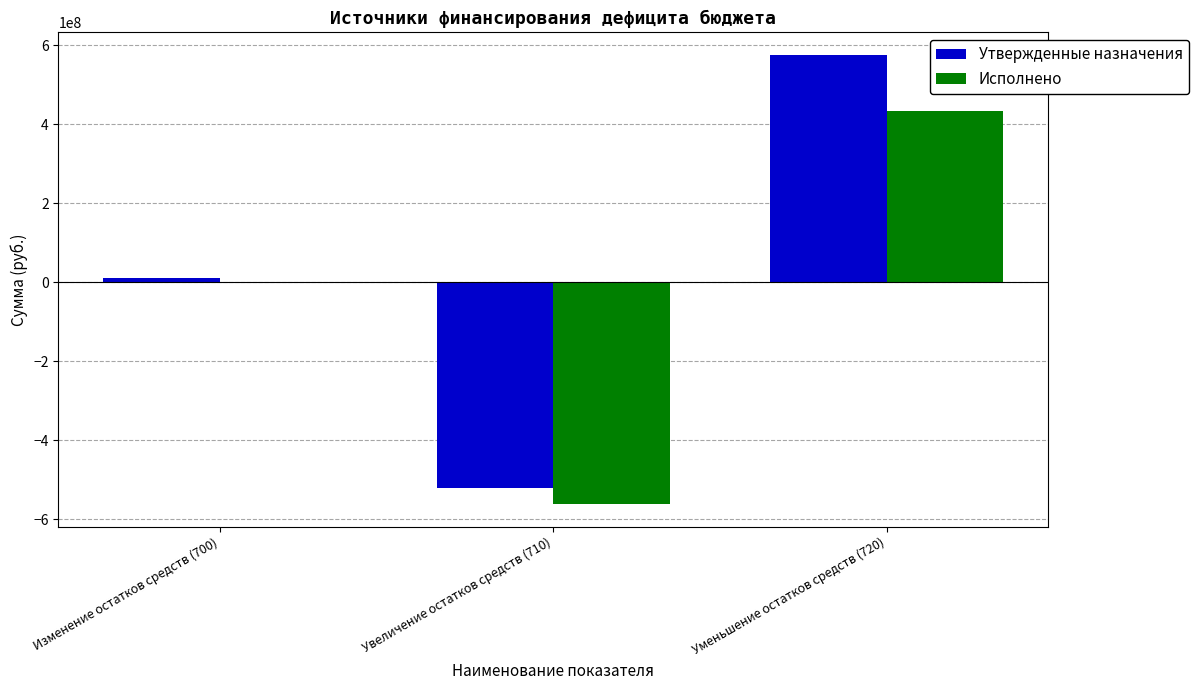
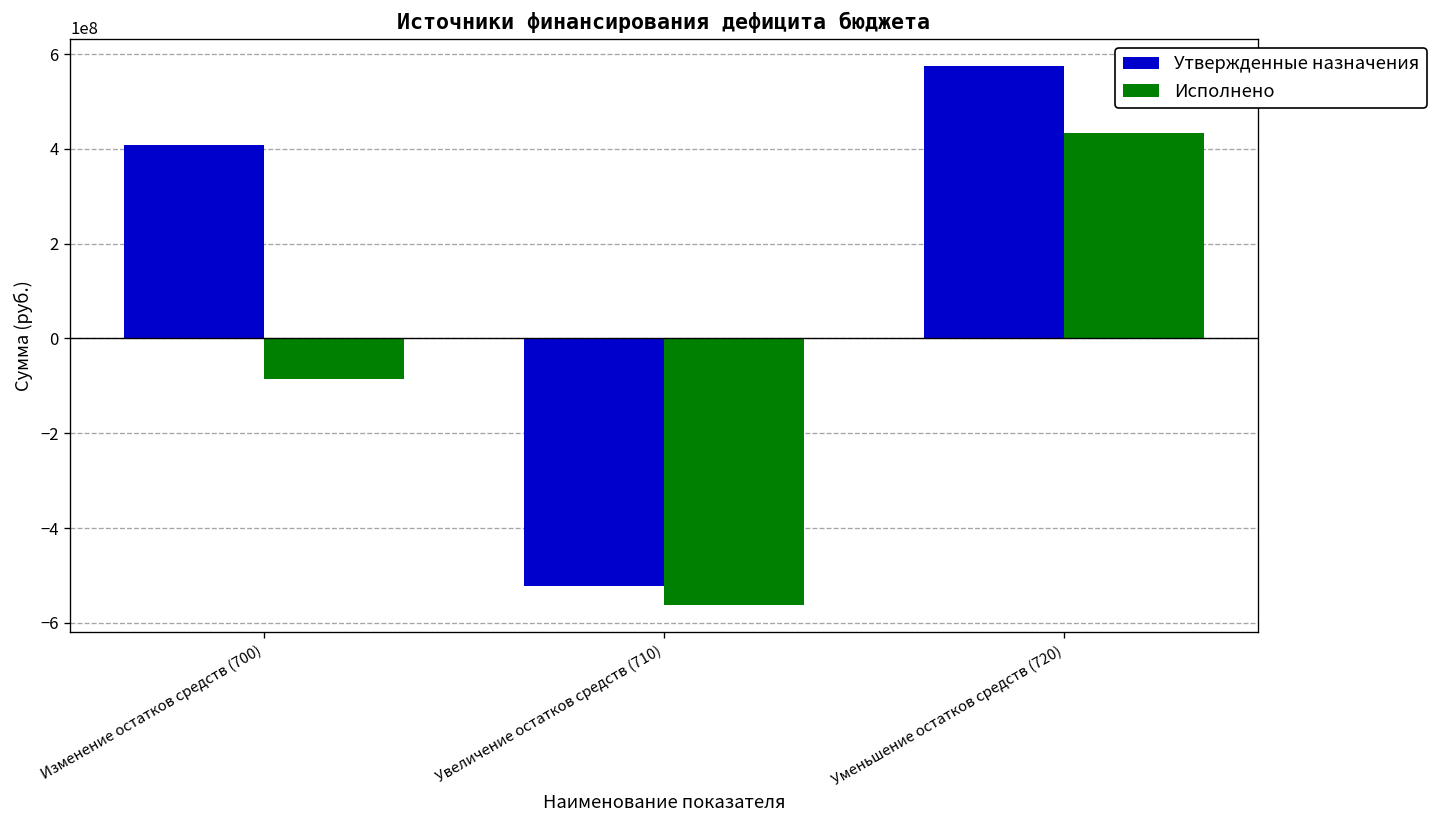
  {
    "Утвержденные назначения": {
-     "Изменение остатков средств (700)": 10000000,
+     "Изменение остатков средств (700)": 410000000,
      "Увеличение остатков средств (710)": -520000000,
      "Уменьшение остатков средств (720)": 580000000
    },
    "Исполнено": {
-     "Изменение остатков средств (700)": 0,
+     "Изменение остатков средств (700)": -80000000,
      "Увеличение остатков средств (710)": -560000000,
      "Уменьшение остатков средств (720)": 430000000
    }
  }
